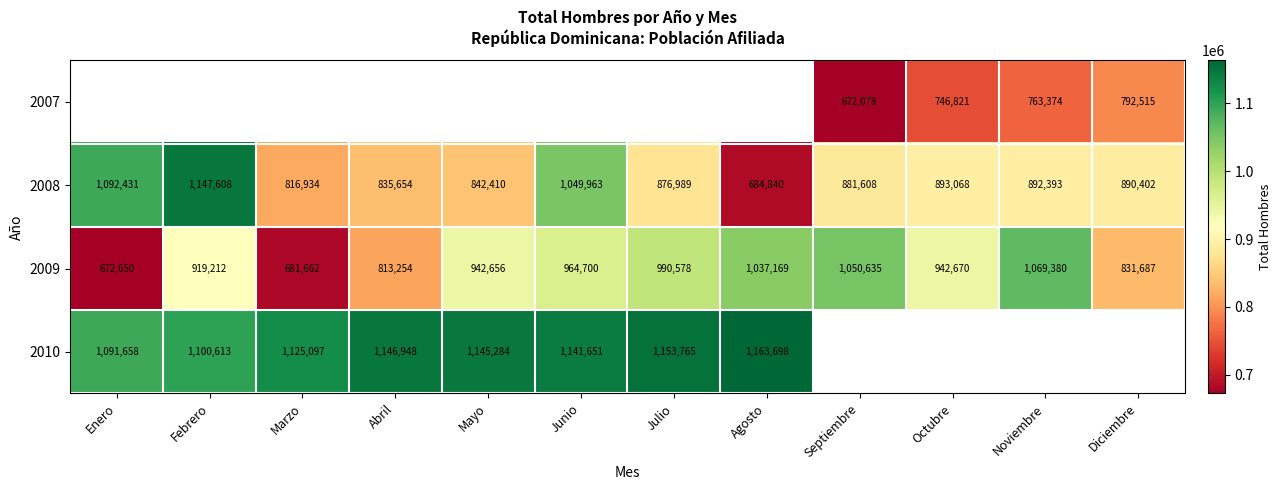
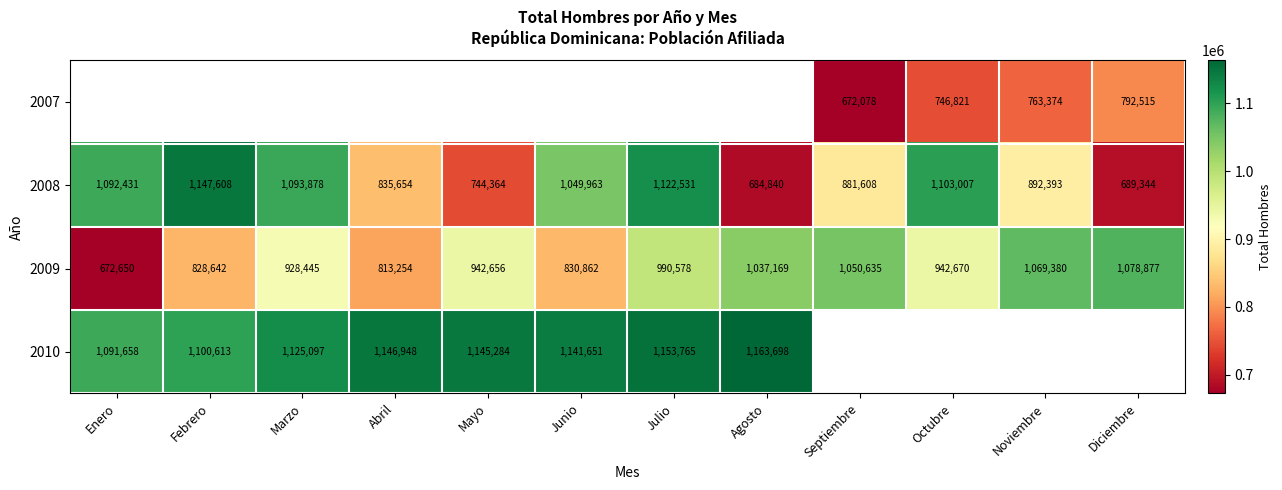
  {
    "2007": {
      "Septiembre": "672,078",
      "Octubre": "746,821",
      "Noviembre": "763,374",
      "Diciembre": "792,515"
    },
    "2008": {
      "Enero": "1,092,431",
      "Febrero": "1,147,608",
-     "Marzo": "816,934",
+     "Marzo": "1,093,878",
      "Abril": "835,654",
-     "Mayo": "842,410",
+     "Mayo": "744,364",
      "Junio": "1,049,963",
-     "Julio": "876,989",
+     "Julio": "1,122,531",
      "Agosto": "684,840",
      "Septiembre": "881,608",
-     "Octubre": "893,068",
+     "Octubre": "1,103,007",
      "Noviembre": "892,393",
-     "Diciembre": "890,402"
+     "Diciembre": "689,344"
    },
    "2009": {
      "Enero": "672,650",
-     "Febrero": "919,212",
-     "Marzo": "681,662",
+     "Febrero": "828,642",
+     "Marzo": "928,445",
      "Abril": "813,254",
      "Mayo": "942,656",
-     "Junio": "964,700",
+     "Junio": "830,862",
      "Julio": "990,578",
      "Agosto": "1,037,169",
      "Septiembre": "1,050,635",
      "Octubre": "942,670",
      "Noviembre": "1,069,380",
-     "Diciembre": "831,687"
+     "Diciembre": "1,078,877"
    },
    "2010": {
      "Enero": "1,091,658",
      "Febrero": "1,100,613",
      "Marzo": "1,125,097",
      "Abril": "1,146,948",
      "Mayo": "1,145,284",
      "Junio": "1,141,651",
      "Julio": "1,153,765",
      "Agosto": "1,163,698"
    }
  }
